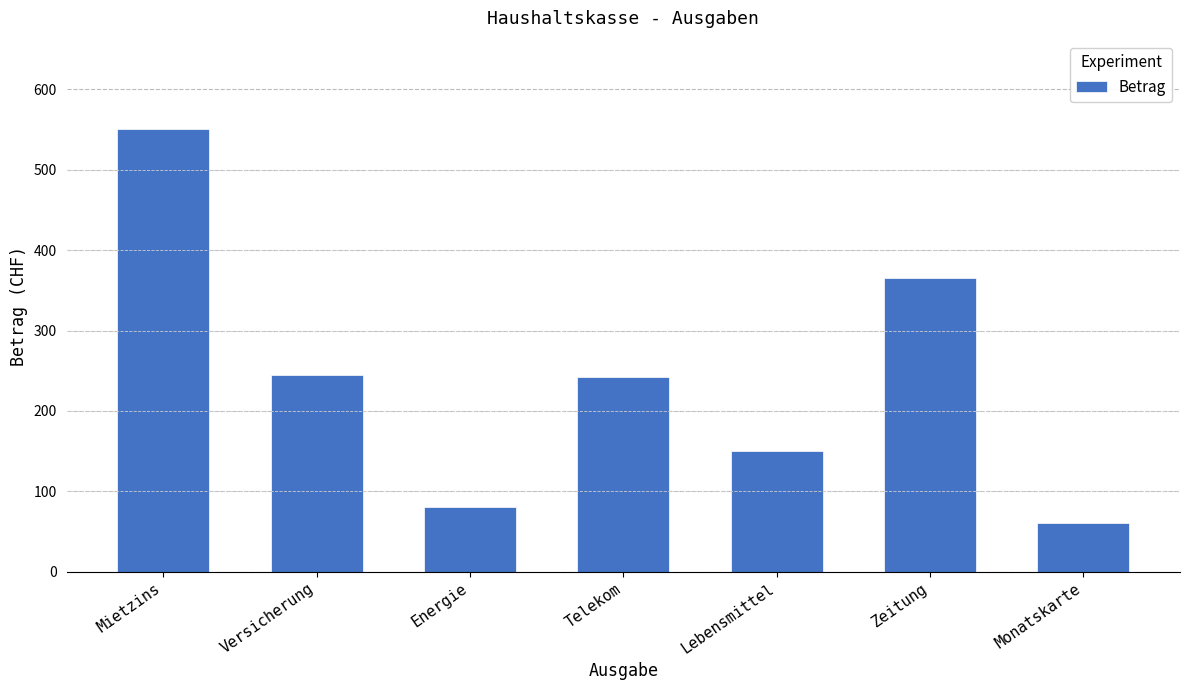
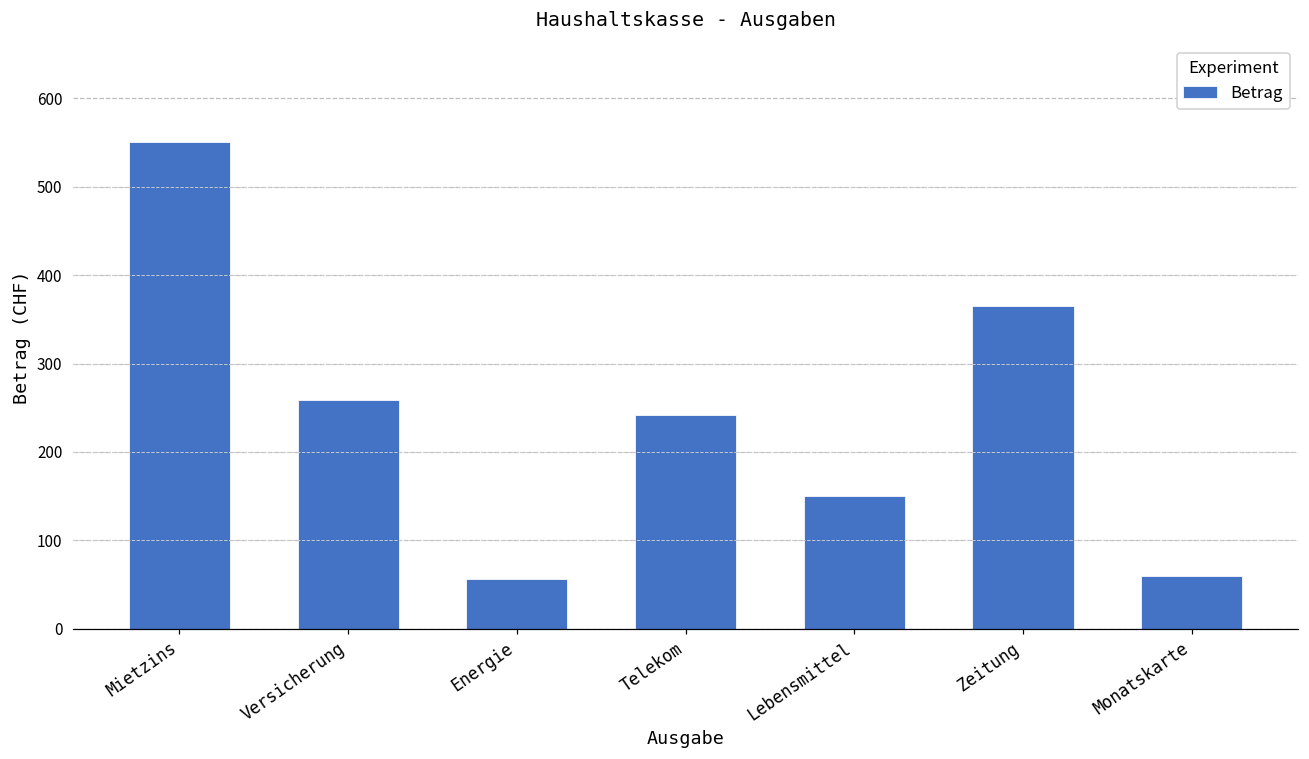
  {
    "Mietzins": 550,
-   "Versicherung": 250,
-   "Energie": 80,
+   "Versicherung": 260,
+   "Energie": 60,
    "Telekom": 240,
    "Lebensmittel": 150,
    "Zeitung": 360,
    "Monatskarte": 60
  }
